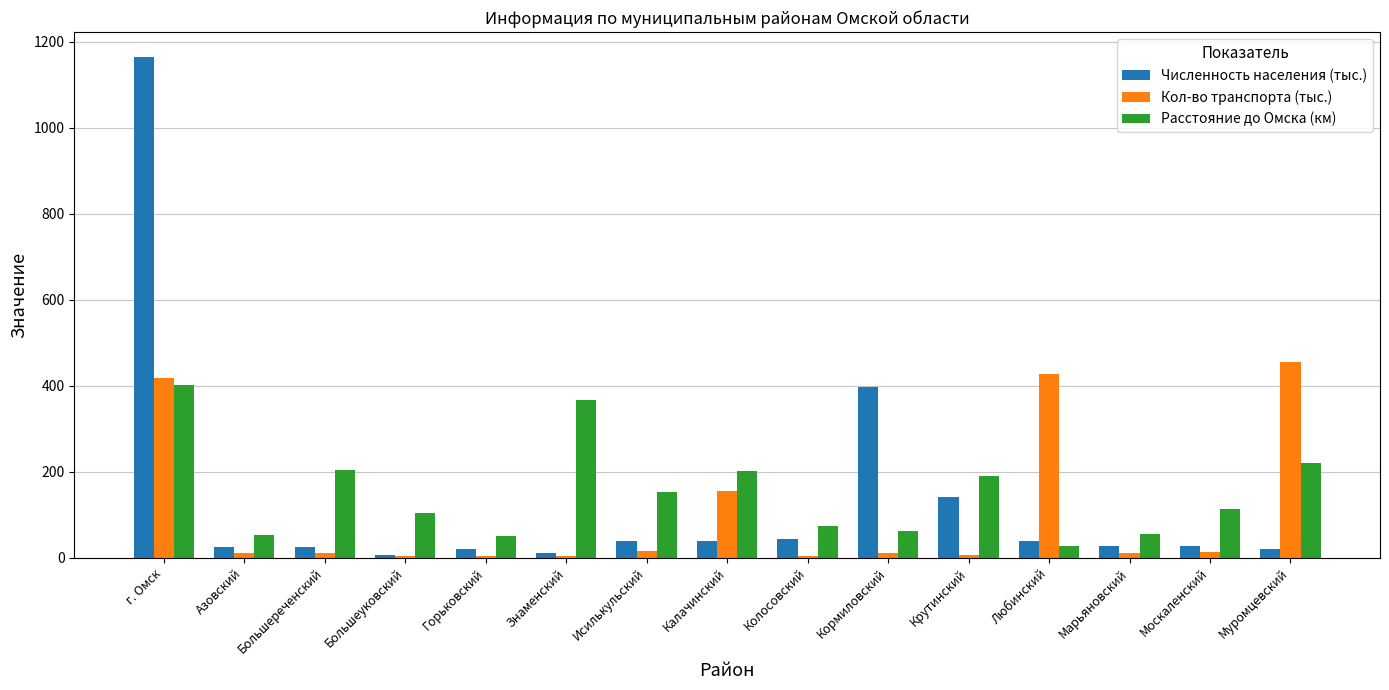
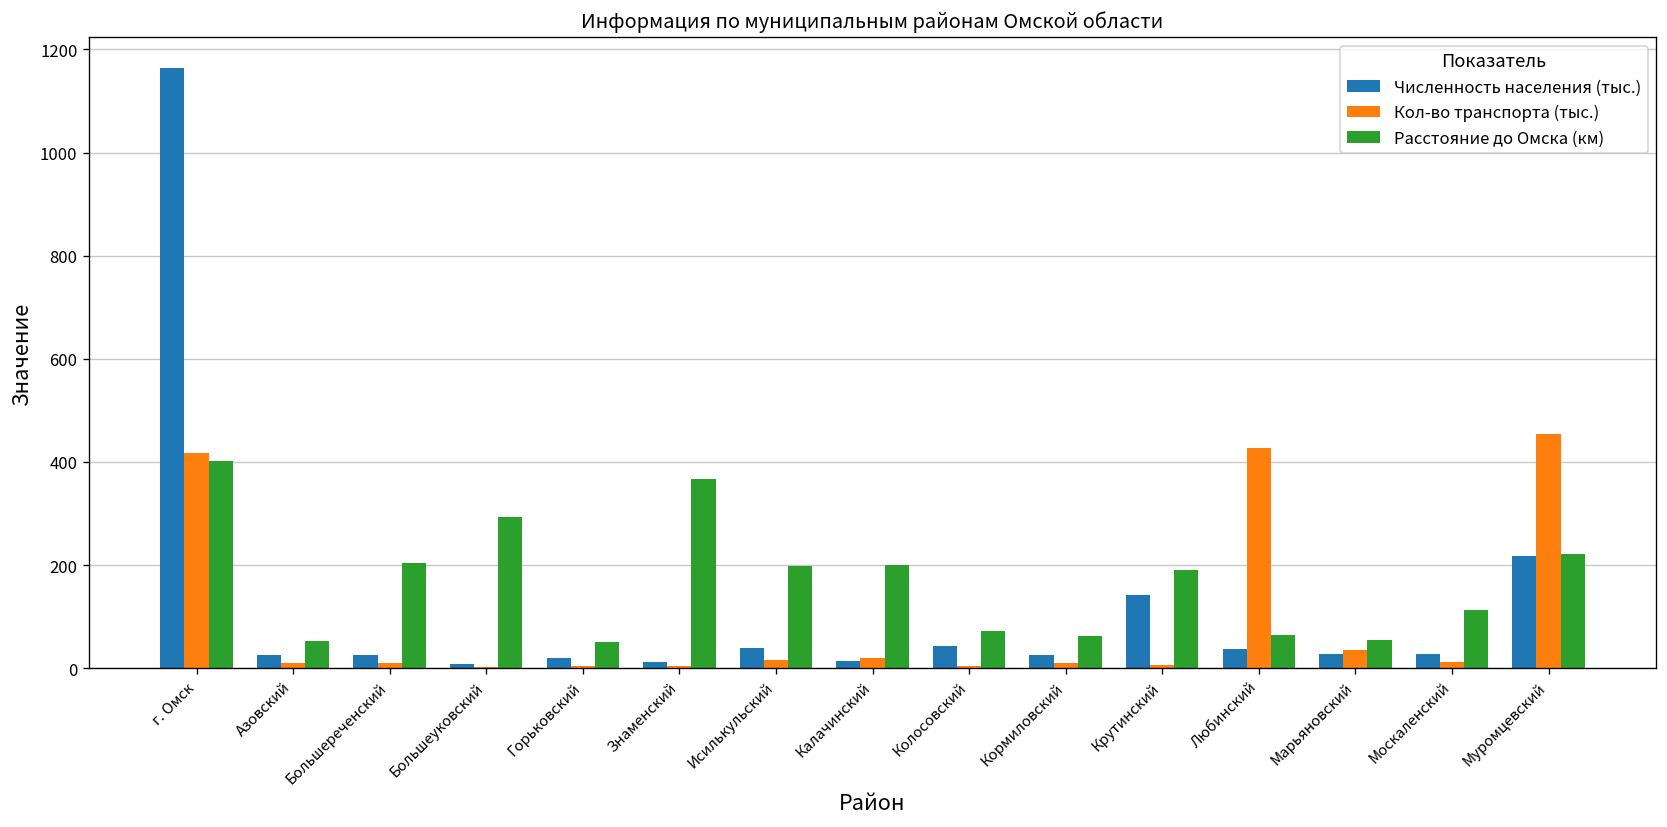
  {
    "Численность населения (тыс.)": {
      "г. Омск": 1160,
      "Азовский": 30,
      "Большереченский": 30,
      "Большеуковский": 10,
      "Горьковский": 20,
      "Знаменский": 10,
      "Исилькульский": 40,
-     "Калачинский": 40,
+     "Калачинский": 10,
      "Колосовский": 40,
-     "Кормиловский": 400,
+     "Кормиловский": 20,
      "Крутинский": 140,
      "Любинский": 40,
      "Марьяновский": 30,
      "Москаленский": 30,
-     "Муромцевский": 20
+     "Муромцевский": 220
    },
    "Кол-во транспорта (тыс.)": {
      "г. Омск": 420,
      "Азовский": 10,
      "Большереченский": 10,
      "Исилькульский": 20,
-     "Калачинский": 150,
+     "Калачинский": 20,
      "Кормиловский": 10,
      "Крутинский": 10,
      "Любинский": 430,
-     "Марьяновский": 10,
+     "Марьяновский": 40,
      "Москаленский": 10,
      "Муромцевский": 450
    },
    "Расстояние до Омска (км)": {
      "г. Омск": 400,
      "Азовский": 50,
      "Большереченский": 200,
-     "Большеуковский": 100,
+     "Большеуковский": 290,
      "Горьковский": 50,
      "Знаменский": 370,
-     "Исилькульский": 150,
+     "Исилькульский": 200,
      "Калачинский": 200,
      "Колосовский": 70,
      "Кормиловский": 60,
      "Крутинский": 190,
-     "Любинский": 30,
+     "Любинский": 70,
      "Марьяновский": 50,
      "Москаленский": 110,
      "Муромцевский": 220
    }
  }
